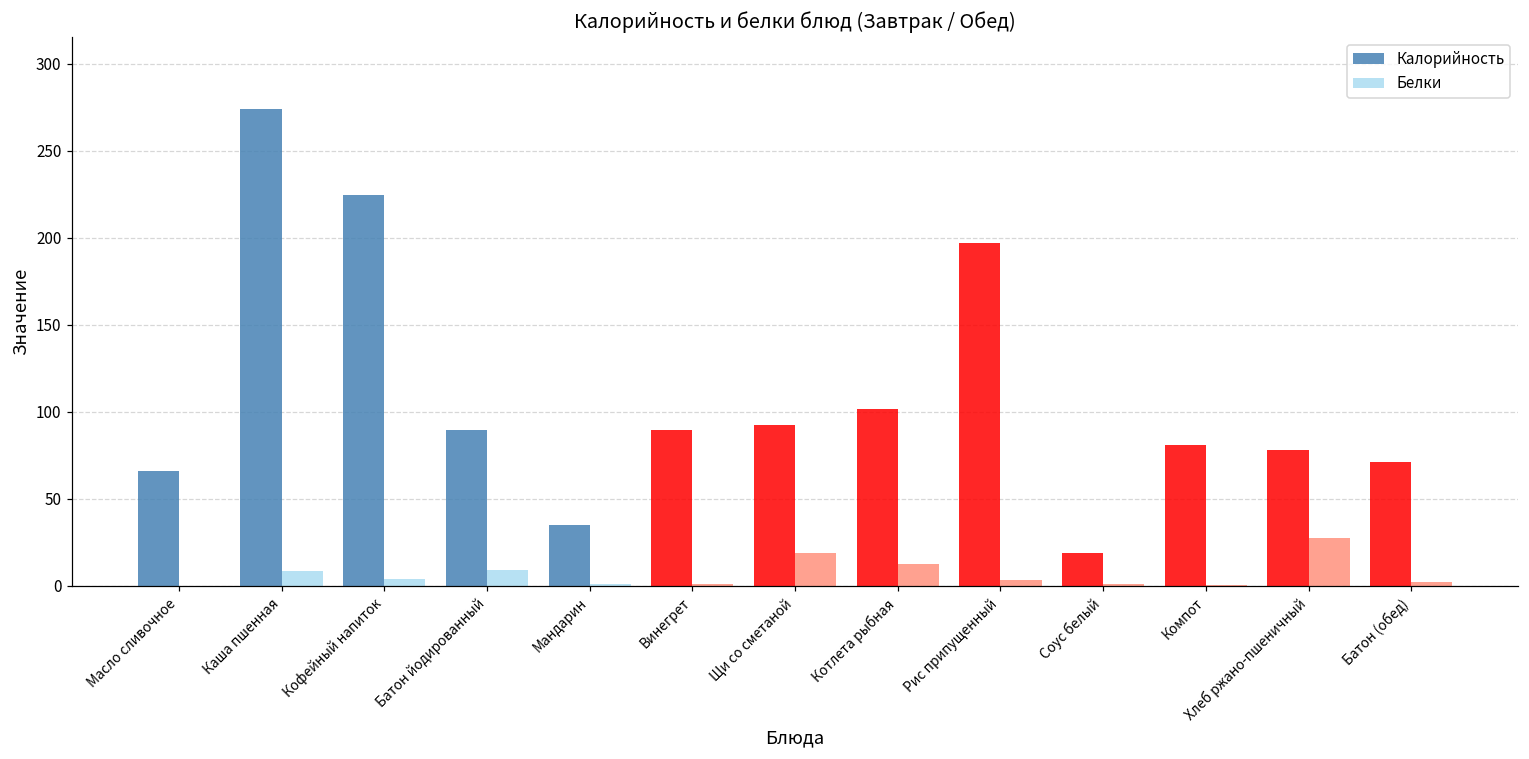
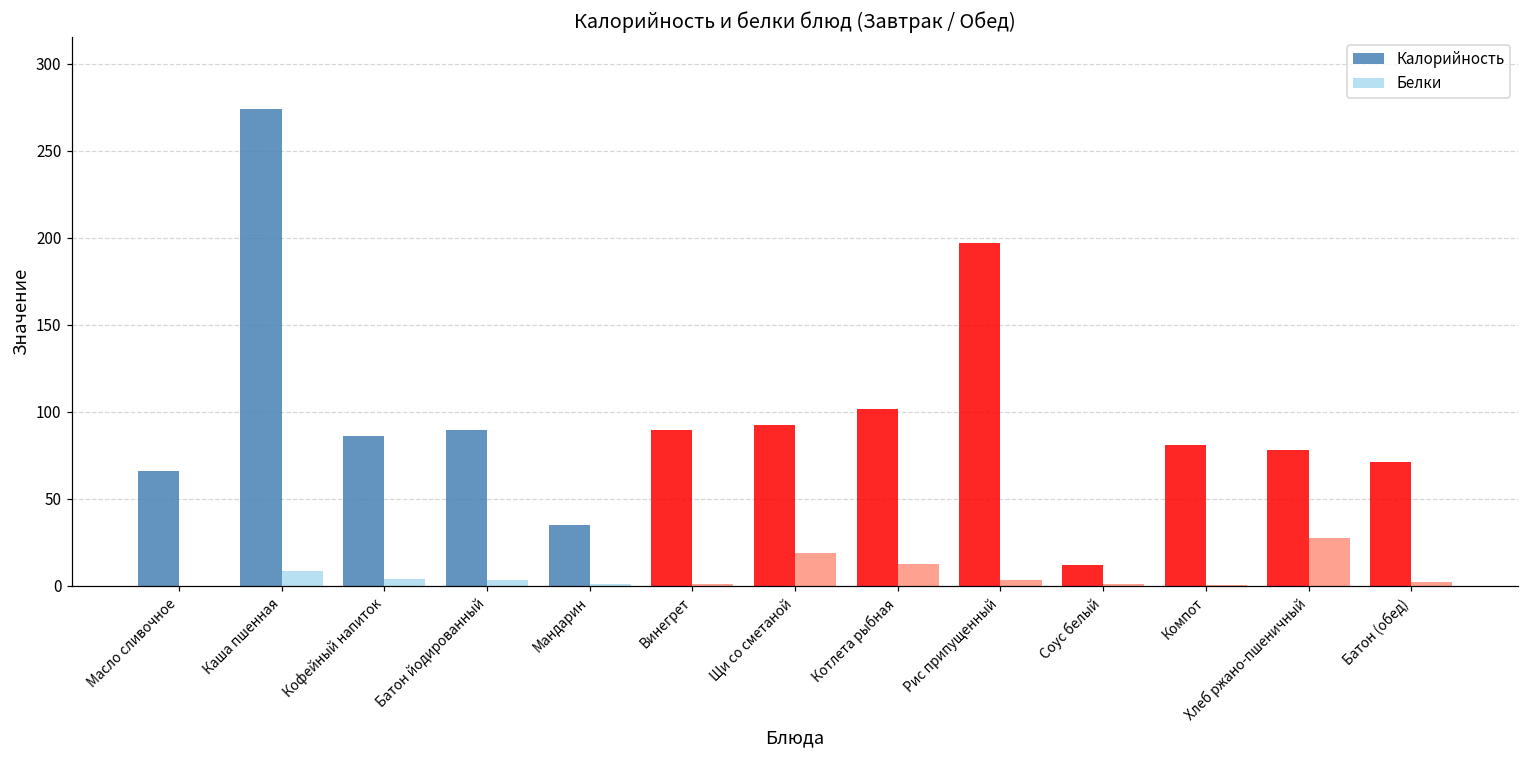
  {
    "Калорийность": {
      "Масло сливочное": 66,
      "Каша пшенная": 274,
-     "Кофейный напиток": 225,
+     "Кофейный напиток": 86,
      "Батон йодированный": 90,
      "Мандарин": 35,
      "Винегрет": 90,
      "Щи со сметаной": 92,
      "Котлета рыбная": 101,
      "Рис припущенный": 197,
-     "Соус белый": 19,
+     "Соус белый": 12,
      "Компот": 81,
      "Хлеб ржано-пшеничный": 78,
      "Батон (обед)": 71
    },
    "Белки": {
      "Каша пшенная": 8,
      "Кофейный напиток": 4,
-     "Батон йодированный": 9,
+     "Батон йодированный": 3,
      "Щи со сметаной": 19,
      "Котлета рыбная": 13,
      "Рис припущенный": 4,
      "Хлеб ржано-пшеничный": 27,
      "Батон (обед)": 2
    }
  }
